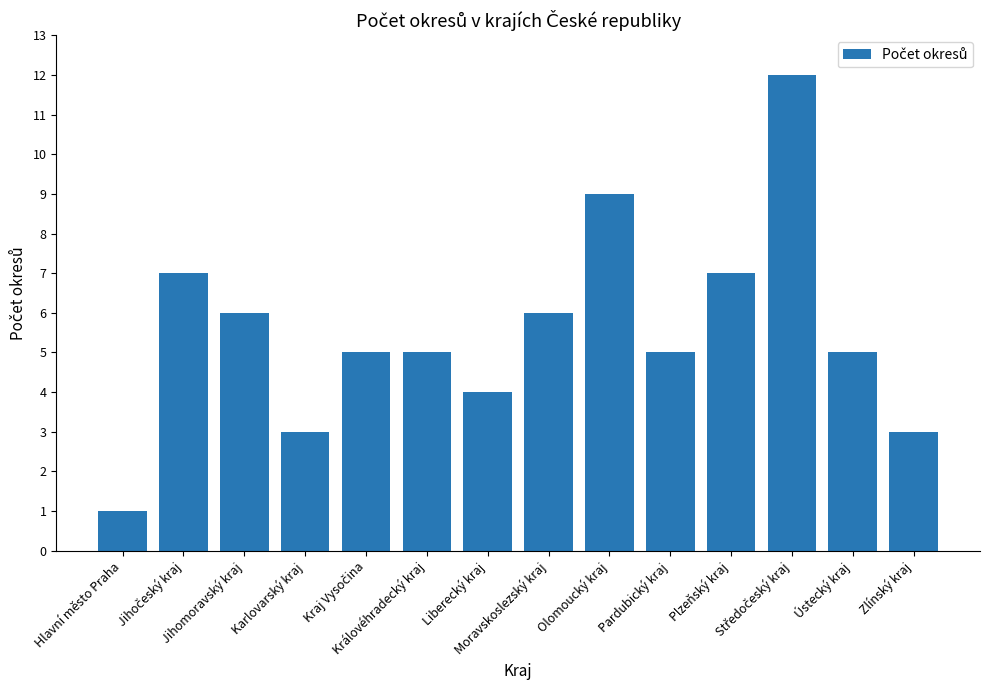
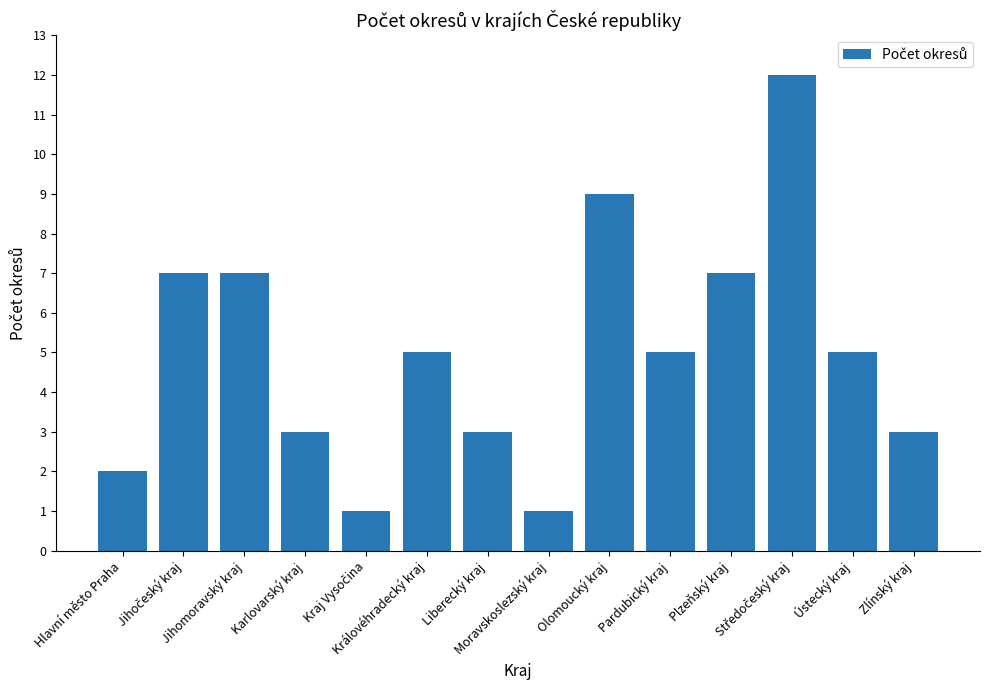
  {
-   "Hlavní město Praha": 1,
+   "Hlavní město Praha": 2,
    "Jihočeský kraj": 7,
-   "Jihomoravský kraj": 6,
+   "Jihomoravský kraj": 7,
    "Karlovarský kraj": 3,
-   "Kraj Vysočina": 5,
+   "Kraj Vysočina": 1,
    "Královéhradecký kraj": 5,
-   "Liberecký kraj": 4,
-   "Moravskoslezský kraj": 6,
+   "Liberecký kraj": 3,
+   "Moravskoslezský kraj": 1,
    "Olomoucký kraj": 9,
    "Pardubický kraj": 5,
    "Plzeňský kraj": 7,
    "Středočeský kraj": 12,
    "Ústecký kraj": 5,
    "Zlínský kraj": 3
  }
